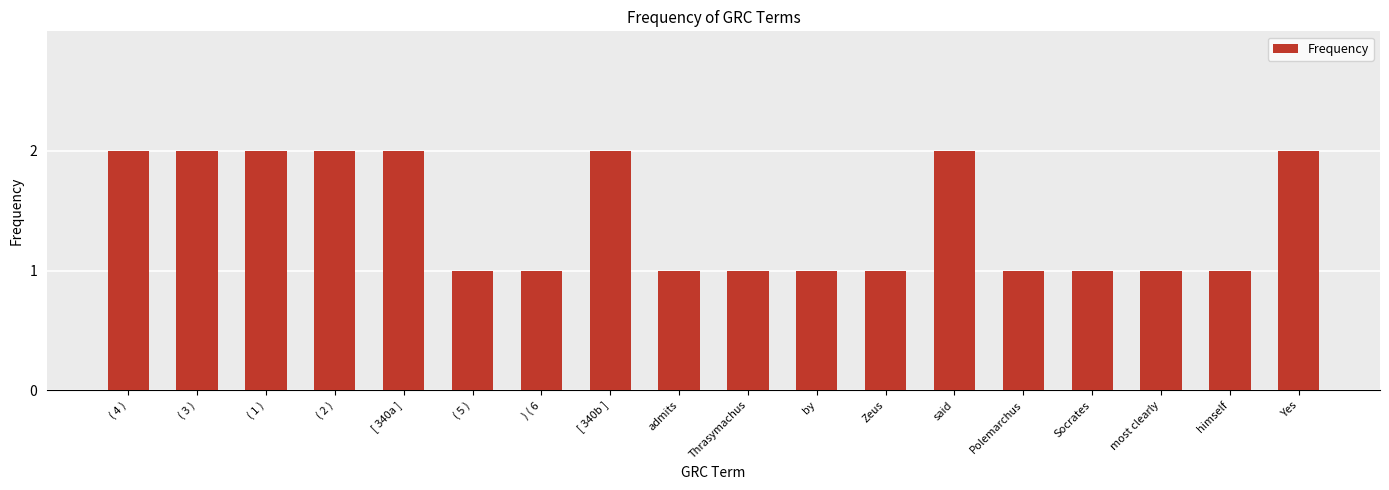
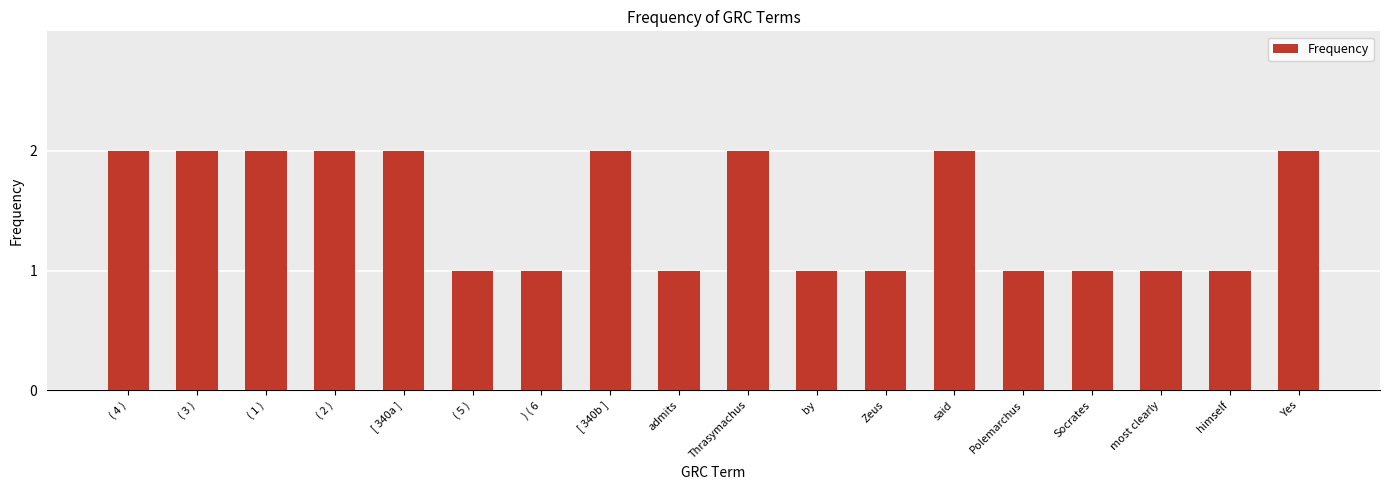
  {
    "( 4 )": 2,
    "( 3 )": 2,
    "( 1 )": 2,
    "( 2 )": 2,
    "[ 340a ]": 2,
    "( 5 )": 1,
    ") ( 6": 1,
    "[ 340b ]": 2,
    "admits": 1,
-   "Thrasymachus": 1,
+   "Thrasymachus": 2,
    "by": 1,
    "Zeus": 1,
    "said": 2,
    "Polemarchus": 1,
    "Socrates": 1,
    "most clearly": 1,
    "himself": 1,
    "Yes": 2
  }
